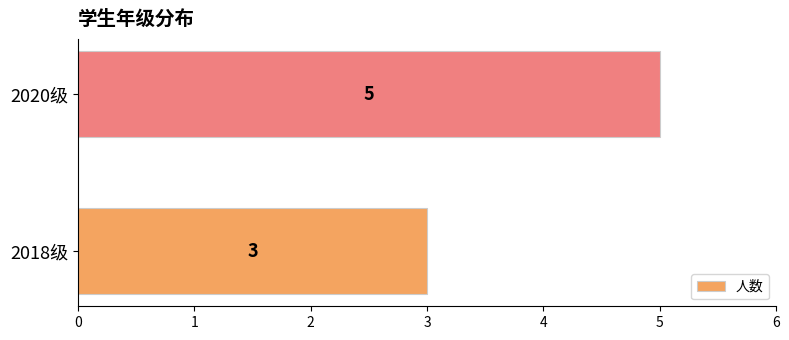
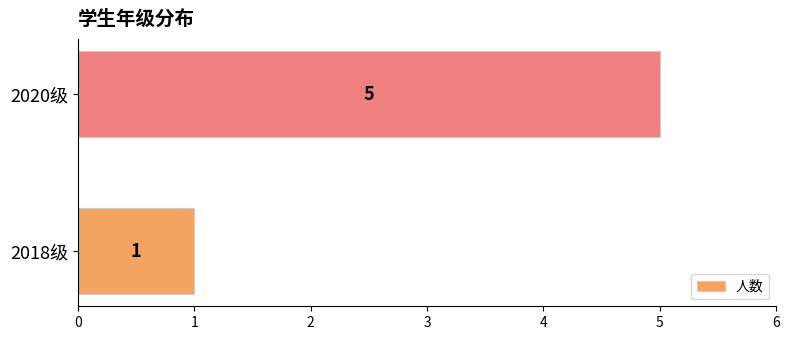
  {
    "2020级": 5,
-   "2018级": 3
+   "2018级": 1
  }
